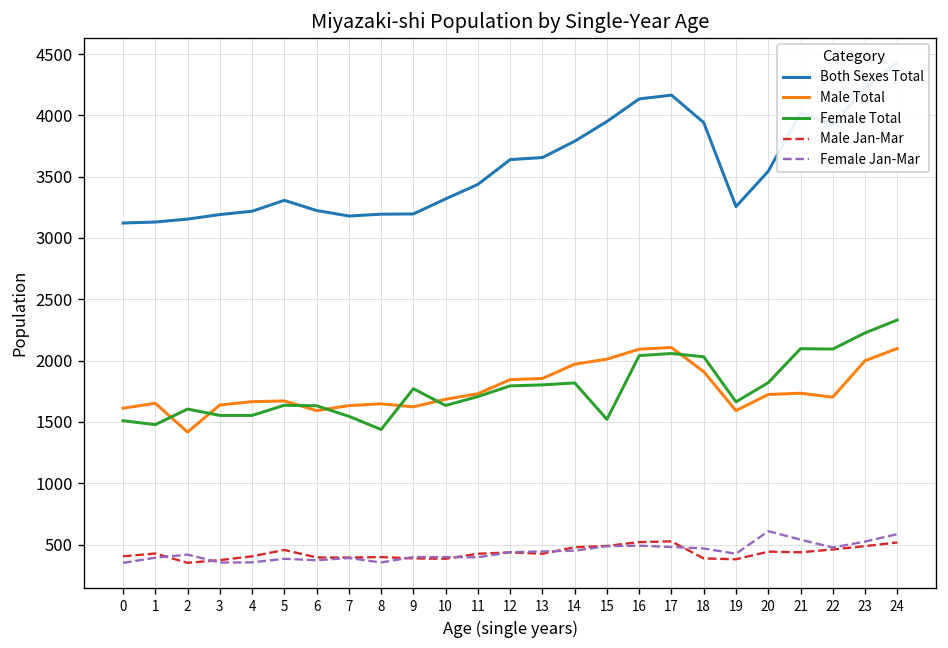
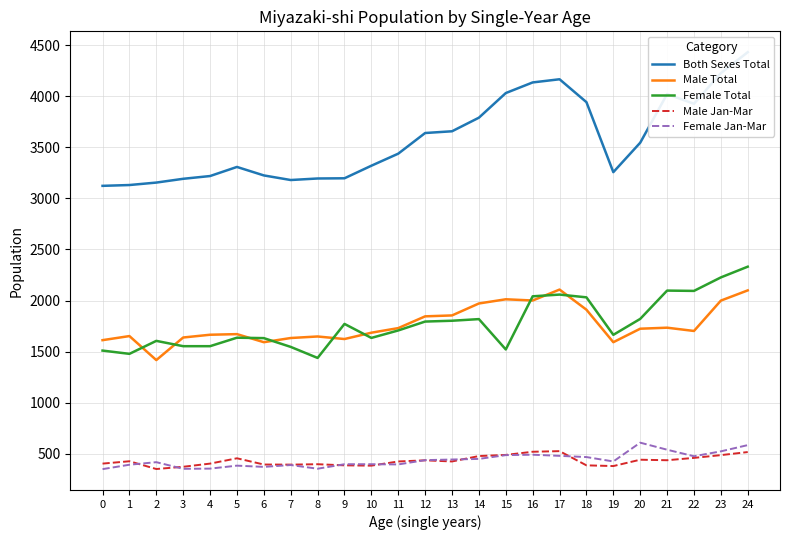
  {
    "Both Sexes Total": {
      "0": 3120,
      "1": 3130,
      "2": 3150,
      "3": 3190,
      "4": 3220,
      "5": 3310,
      "6": 3220,
      "7": 3180,
      "8": 3190,
      "9": 3200,
      "10": 3320,
      "11": 3440,
      "12": 3640,
      "13": 3660,
      "14": 3790,
-     "15": 3950,
+     "15": 4030,
      "16": 4130,
      "17": 4170,
      "18": 3940,
      "19": 3260,
      "20": 3540
    },
    "Male Total": {
      "0": 1610,
      "1": 1650,
      "2": 1420,
      "3": 1640,
      "4": 1670,
      "5": 1670,
      "6": 1590,
      "7": 1630,
      "8": 1650,
      "9": 1620,
      "10": 1690,
      "12": 1850,
      "13": 1850,
      "14": 1970,
      "15": 2010,
-     "16": 2090,
+     "16": 2000,
      "17": 2110,
      "18": 1910,
      "19": 1590,
      "20": 1720,
      "21": 1730,
      "22": 1700,
      "23": 2000,
      "24": 2100
    },
    "Female Total": {
      "0": 1510,
      "1": 1480,
      "2": 1610,
      "3": 1550,
      "4": 1550,
      "5": 1640,
      "6": 1630,
      "7": 1550,
      "8": 1440,
      "9": 1770,
      "10": 1630,
      "12": 1790,
      "13": 1800,
      "14": 1820,
      "15": 1520,
      "16": 2040,
      "17": 2060,
      "18": 2030,
      "19": 1660,
      "20": 1820,
      "21": 2100,
      "22": 2090,
      "23": 2230,
      "24": 2330
    },
    "Male Jan-Mar": {
      "0": 400,
      "1": 430,
      "2": 350,
      "4": 400,
      "5": 460,
      "8": 400,
      "11": 430,
      "14": 480,
      "16": 520,
      "17": 530,
      "18": 390,
      "19": 380,
      "20": 440,
      "21": 440,
      "23": 490,
      "24": 520
    },
    "Female Jan-Mar": {
      "0": 350,
      "1": 390,
      "2": 420,
      "4": 360,
      "5": 380,
      "8": 350,
      "11": 400,
      "14": 450,
      "16": 490,
      "17": 480,
      "18": 470,
      "19": 430,
      "20": 610,
      "21": 540,
      "23": 520,
      "24": 590
    }
  }
